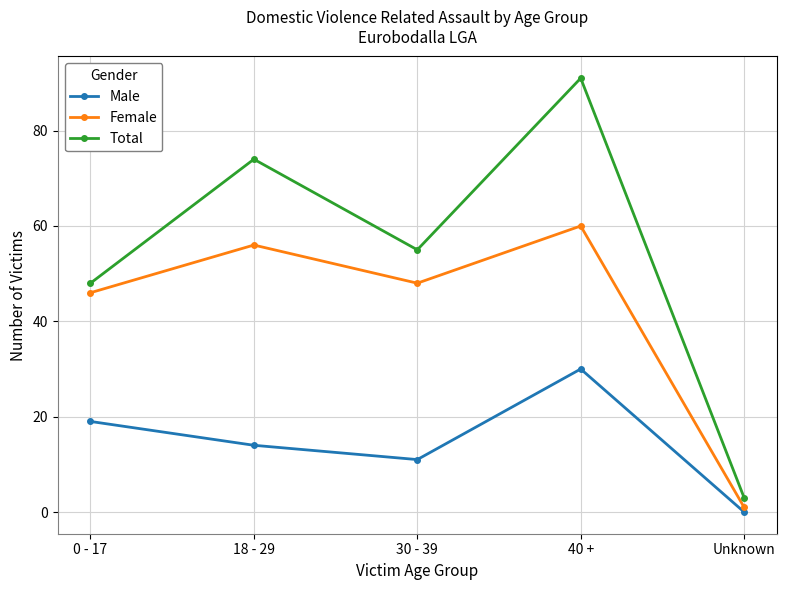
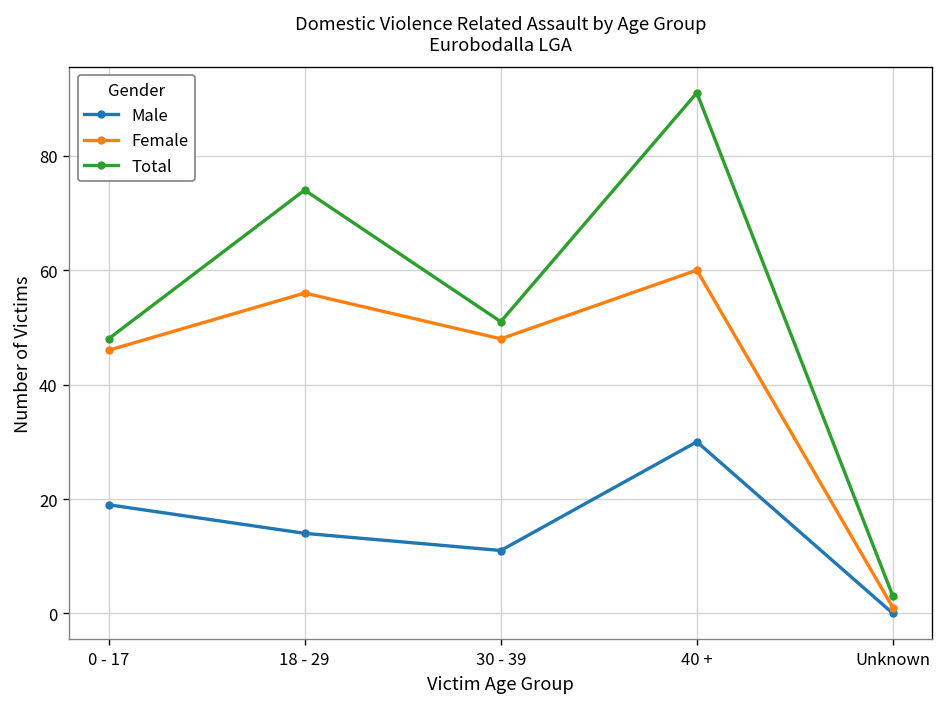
  {
    "Male": {
      "0 - 17": 19,
      "18 - 29": 14,
      "30 - 39": 11,
      "40 +": 30,
      "Unknown": 0
    },
    "Female": {
      "0 - 17": 46,
      "18 - 29": 56,
      "30 - 39": 48,
      "40 +": 60,
      "Unknown": 1
    },
    "Total": {
      "0 - 17": 48,
      "18 - 29": 74,
-     "30 - 39": 55,
+     "30 - 39": 51,
      "40 +": 91,
      "Unknown": 3
    }
  }
